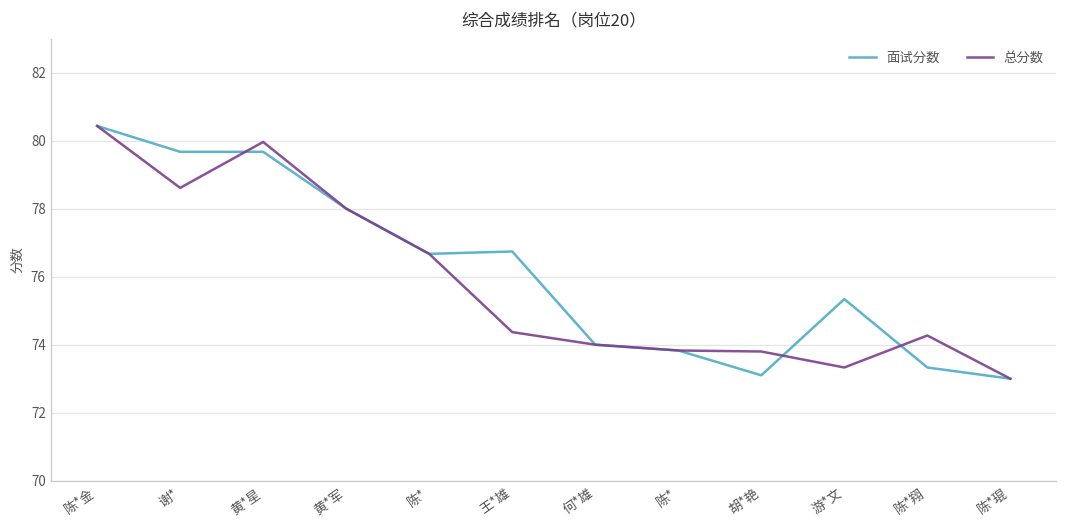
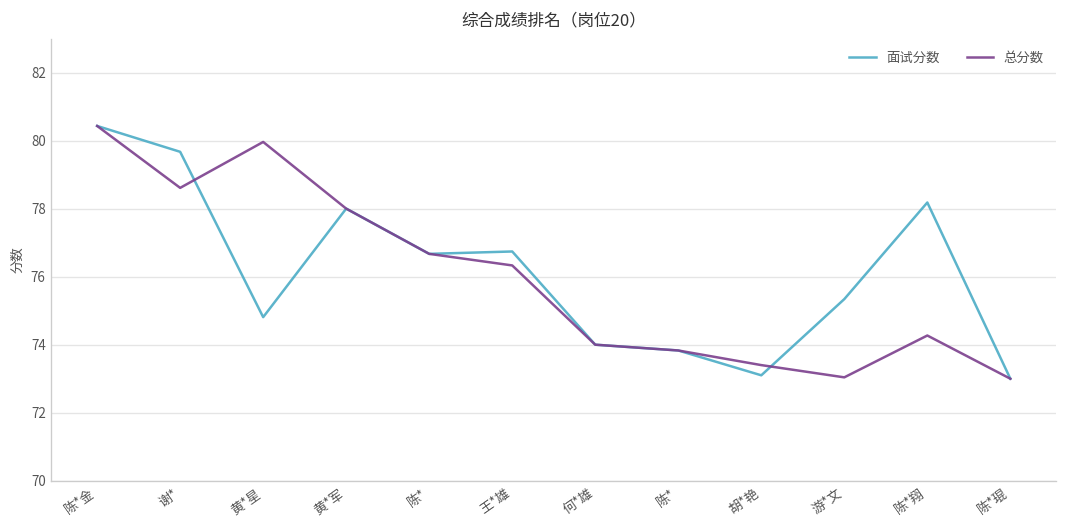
  {
    "面试分数": {
      "谢*": 79.7,
-     "黄*星": 79.7,
+     "黄*星": 74.8,
      "王*雄": 76.7,
      "胡*艳": 73.1,
      "游*文": 75.3,
-     "陈*翔": 73.3
+     "陈*翔": 78.2
    },
    "总分数": {
      "谢*": 78.6,
      "黄*星": 80.0,
-     "王*雄": 74.4,
-     "胡*艳": 73.8,
-     "游*文": 73.3,
+     "王*雄": 76.3,
+     "胡*艳": 73.4,
+     "游*文": 73.0,
      "陈*翔": 74.3
    }
  }
